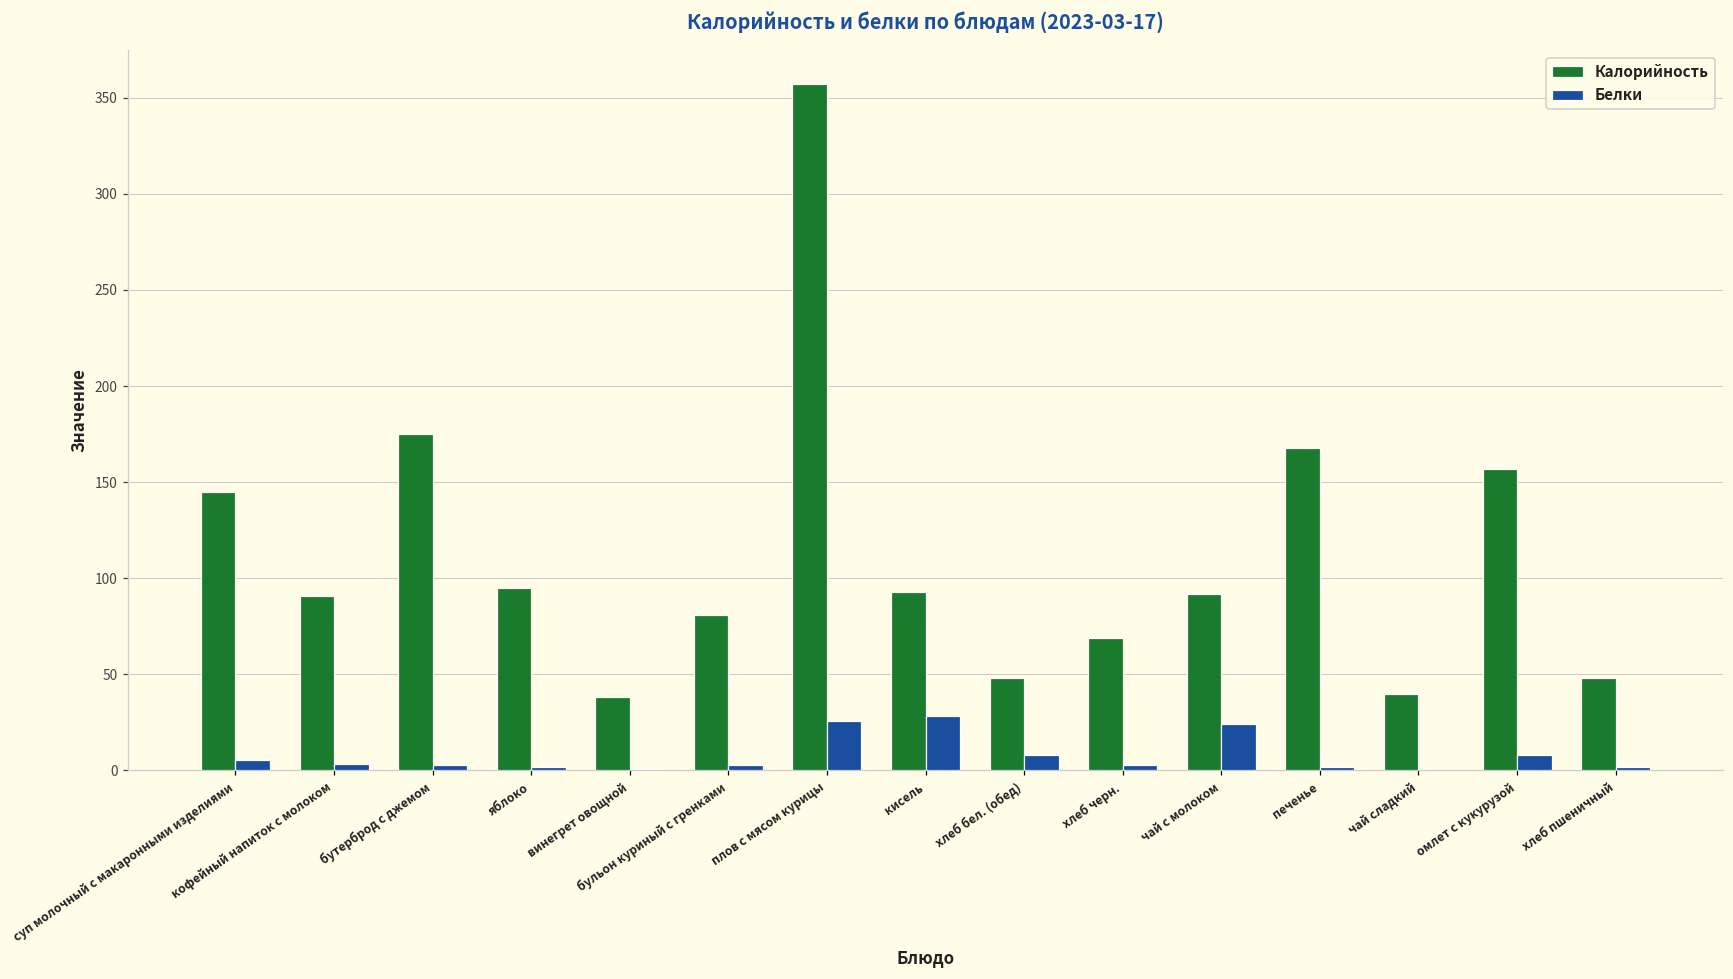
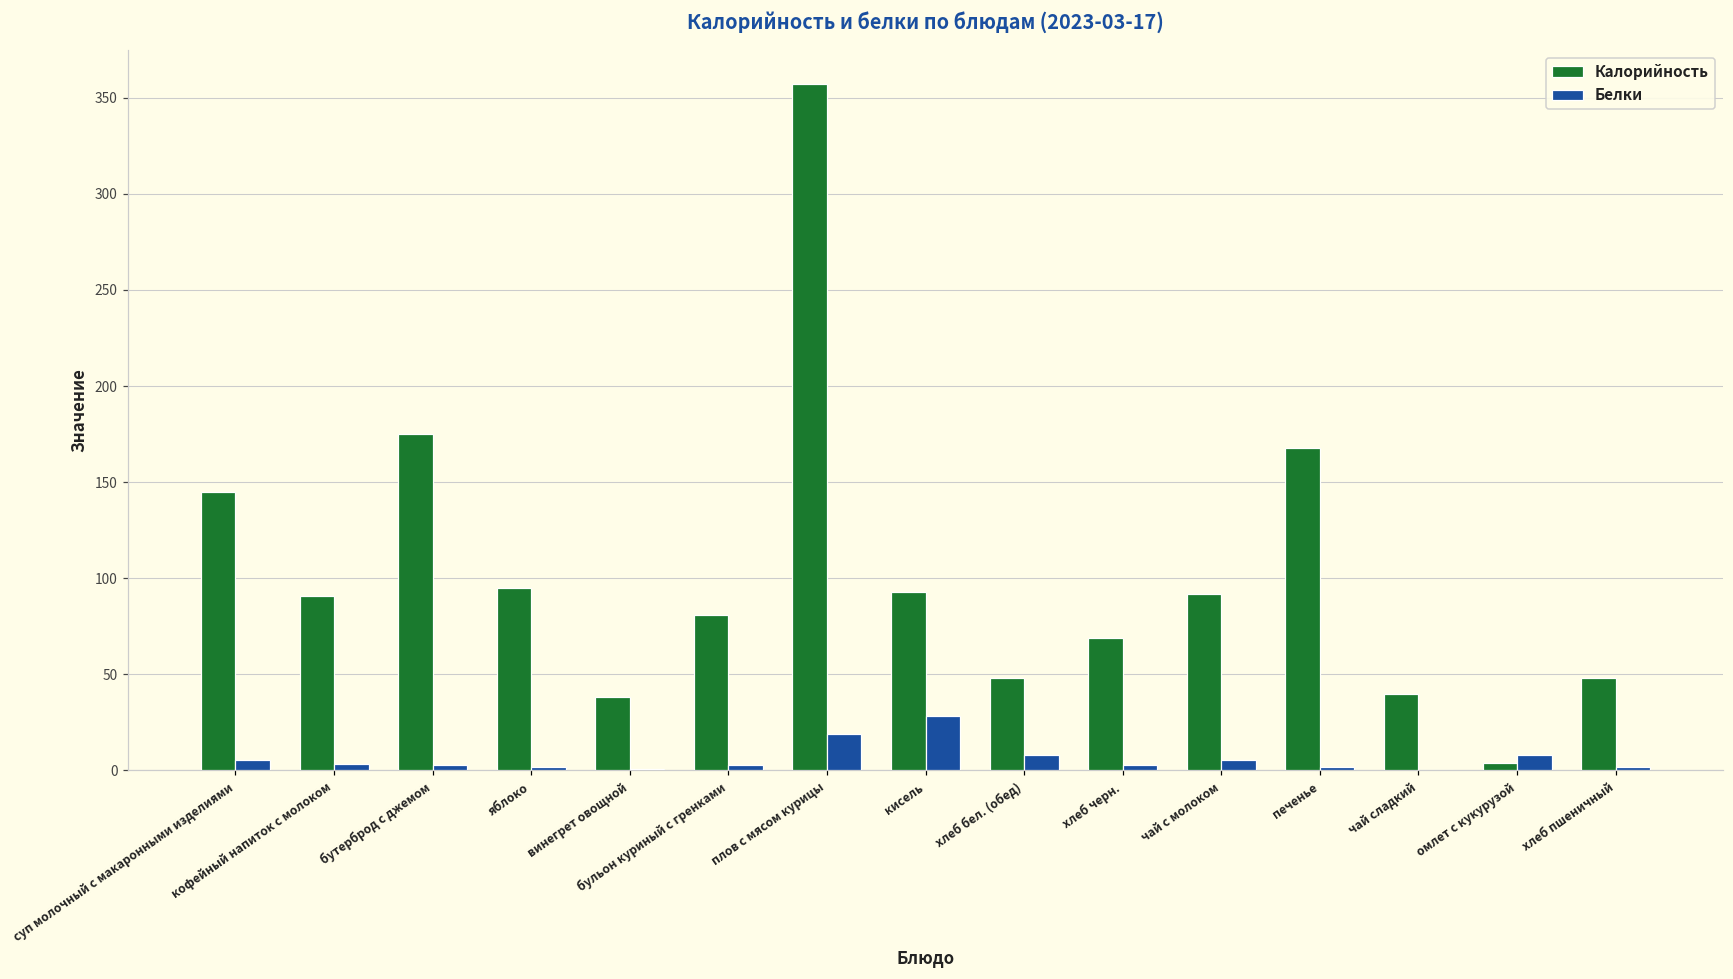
  {
    "Калорийность": {
      "суп молочный с макаронными изделиями": 145,
      "кофейный напиток с молоком": 91,
      "бутерброд с джемом": 175,
      "яблоко": 95,
      "винегрет овощной": 38,
      "бульон куриный с гренками": 81,
      "плов с мясом курицы": 357,
      "кисель": 93,
      "хлеб бел. (обед)": 48,
      "хлеб черн.": 69,
      "чай с молоком": 92,
      "печенье": 168,
      "чай сладкий": 40,
-     "омлет с кукурузой": 157,
+     "омлет с кукурузой": 4,
      "хлеб пшеничный": 48
    },
    "Белки": {
      "суп молочный с макаронными изделиями": 6,
      "кофейный напиток с молоком": 3,
      "бутерброд с джемом": 3,
      "яблоко": 2,
      "бульон куриный с гренками": 3,
-     "плов с мясом курицы": 26,
+     "плов с мясом курицы": 19,
      "кисель": 28,
      "хлеб бел. (обед)": 8,
      "хлеб черн.": 3,
-     "чай с молоком": 24,
+     "чай с молоком": 5,
      "печенье": 2,
      "чай сладкий": 0,
      "омлет с кукурузой": 8,
      "хлеб пшеничный": 2
    }
  }
